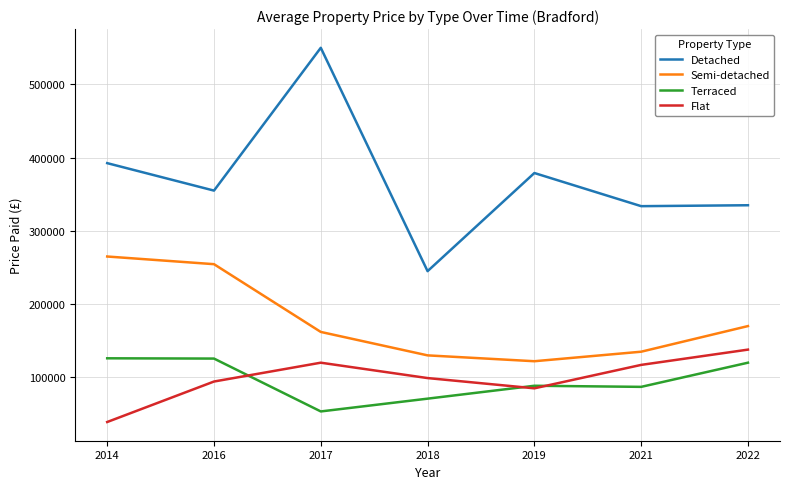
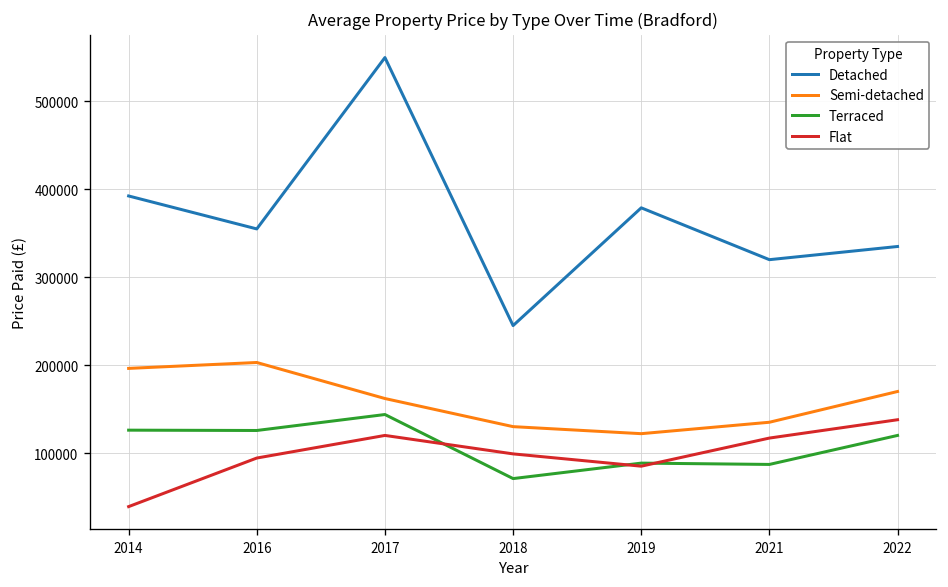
  {
    "Detached": {
      "2014": 390000,
      "2016": 360000,
      "2017": 550000,
      "2018": 250000,
      "2019": 380000,
-     "2021": 330000,
+     "2021": 320000,
      "2022": 340000
    },
    "Semi-detached": {
-     "2014": 270000,
-     "2016": 250000,
+     "2014": 200000,
+     "2016": 200000,
      "2017": 160000,
      "2018": 130000,
      "2019": 120000,
      "2021": 140000,
      "2022": 170000
    },
    "Terraced": {
      "2014": 130000,
      "2016": 130000,
-     "2017": 50000,
+     "2017": 140000,
      "2018": 70000,
      "2021": 90000,
      "2022": 120000
    },
    "Flat": {
      "2014": 40000,
      "2016": 90000,
      "2017": 120000,
      "2018": 100000,
      "2021": 120000,
      "2022": 140000
    }
  }
